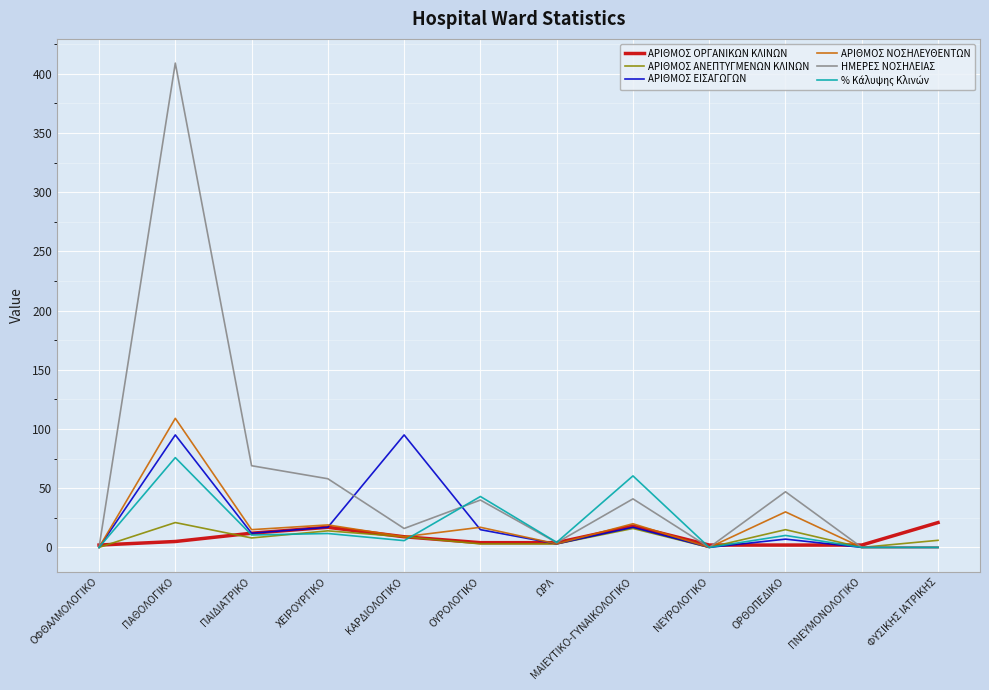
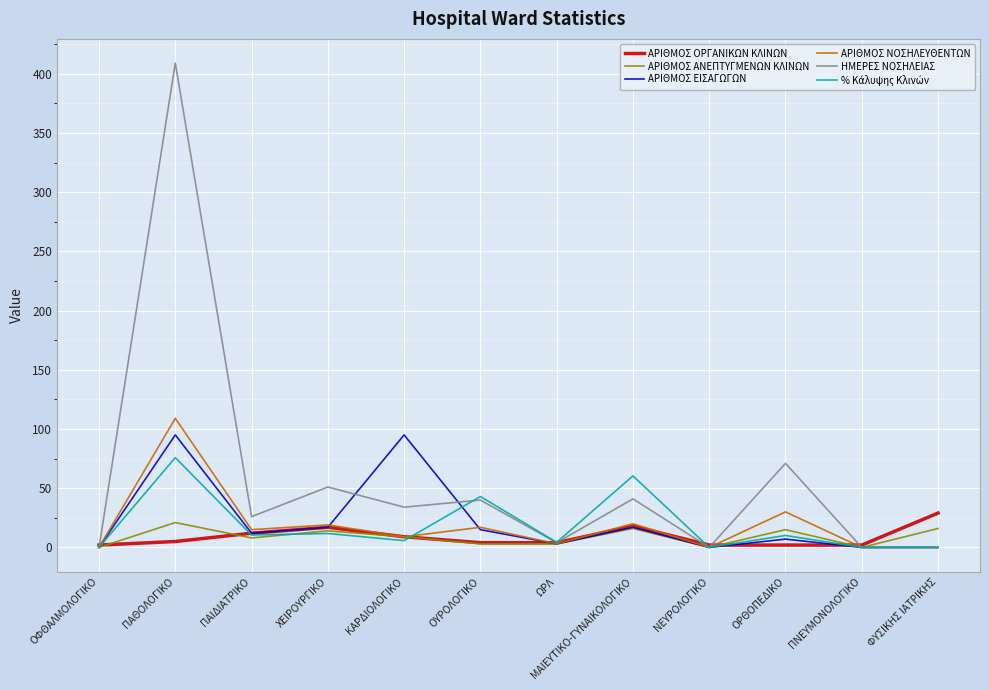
  {
    "ΑΡΙΘΜΟΣ ΟΡΓΑΝΙΚΩΝ ΚΛΙΝΩΝ": {
      "ΠΑΘΟΛΟΓΙΚΟ": 5,
      "ΟΡΘΟΠΕΔΙΚΟ": 2,
-     "ΦΥΣΙΚΗΣ ΙΑΤΡΙΚΗΣ": 21
+     "ΦΥΣΙΚΗΣ ΙΑΤΡΙΚΗΣ": 29
    },
    "ΑΡΙΘΜΟΣ ΑΝΕΠΤΥΓΜΕΝΩΝ ΚΛΙΝΩΝ": {
      "ΠΑΘΟΛΟΓΙΚΟ": 21,
      "ΠΑΙΔΙΑΤΡΙΚΟ": 8,
      "ΧΕΙΡΟΥΡΓΙΚΟ": 14,
      "ΟΡΘΟΠΕΔΙΚΟ": 15,
-     "ΦΥΣΙΚΗΣ ΙΑΤΡΙΚΗΣ": 6
+     "ΦΥΣΙΚΗΣ ΙΑΤΡΙΚΗΣ": 16
    },
    "ΑΡΙΘΜΟΣ ΕΙΣΑΓΩΓΩΝ": {
      "ΠΑΘΟΛΟΓΙΚΟ": 95,
      "ΚΑΡΔΙΟΛΟΓΙΚΟ": 95,
      "ΟΡΘΟΠΕΔΙΚΟ": 7
    },
    "ΑΡΙΘΜΟΣ ΝΟΣΗΛΕΥΘΕΝΤΩΝ": {
      "ΠΑΘΟΛΟΓΙΚΟ": 109,
      "ΠΑΙΔΙΑΤΡΙΚΟ": 15,
      "ΟΡΘΟΠΕΔΙΚΟ": 30
    },
    "ΗΜΕΡΕΣ ΝΟΣΗΛΕΙΑΣ": {
      "ΠΑΘΟΛΟΓΙΚΟ": 409,
-     "ΠΑΙΔΙΑΤΡΙΚΟ": 69,
-     "ΧΕΙΡΟΥΡΓΙΚΟ": 58,
-     "ΚΑΡΔΙΟΛΟΓΙΚΟ": 16,
+     "ΠΑΙΔΙΑΤΡΙΚΟ": 26,
+     "ΧΕΙΡΟΥΡΓΙΚΟ": 51,
+     "ΚΑΡΔΙΟΛΟΓΙΚΟ": 34,
      "ΟΥΡΟΛΟΓΙΚΟ": 40,
      "ΜΑΙΕΥΤΙΚΟ-ΓΥΝΑΙΚΟΛΟΓΙΚΟ": 41,
-     "ΟΡΘΟΠΕΔΙΚΟ": 47
+     "ΟΡΘΟΠΕΔΙΚΟ": 71
    },
    "% Κάλυψης Κλινών": {
      "ΠΑΘΟΛΟΓΙΚΟ": 76,
      "ΧΕΙΡΟΥΡΓΙΚΟ": 12,
      "ΚΑΡΔΙΟΛΟΓΙΚΟ": 6,
      "ΟΥΡΟΛΟΓΙΚΟ": 43,
      "ΜΑΙΕΥΤΙΚΟ-ΓΥΝΑΙΚΟΛΟΓΙΚΟ": 60,
      "ΟΡΘΟΠΕΔΙΚΟ": 10
    }
  }
